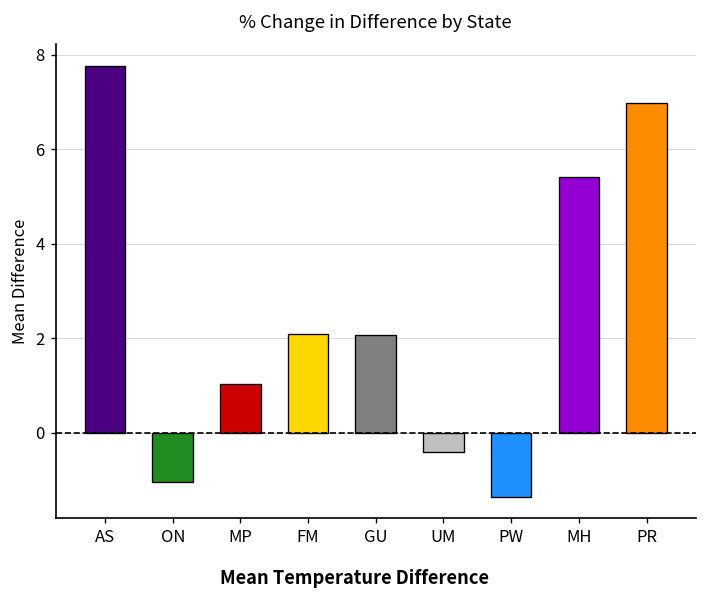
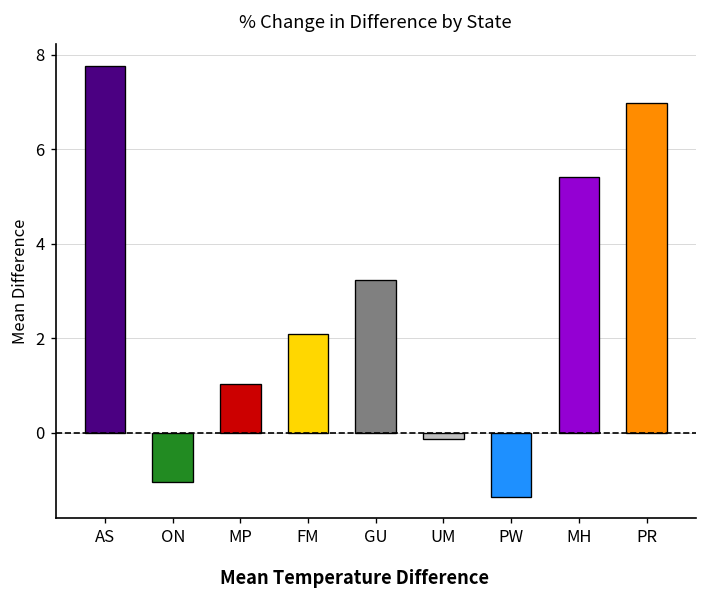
  {
    "AS": 7.8,
    "ON": -1.0,
    "MP": 1.0,
    "FM": 2.1,
-   "GU": 2.1,
-   "UM": -0.4,
+   "GU": 3.2,
+   "UM": -0.1,
    "PW": -1.4,
    "MH": 5.4,
    "PR": 7.0
  }
